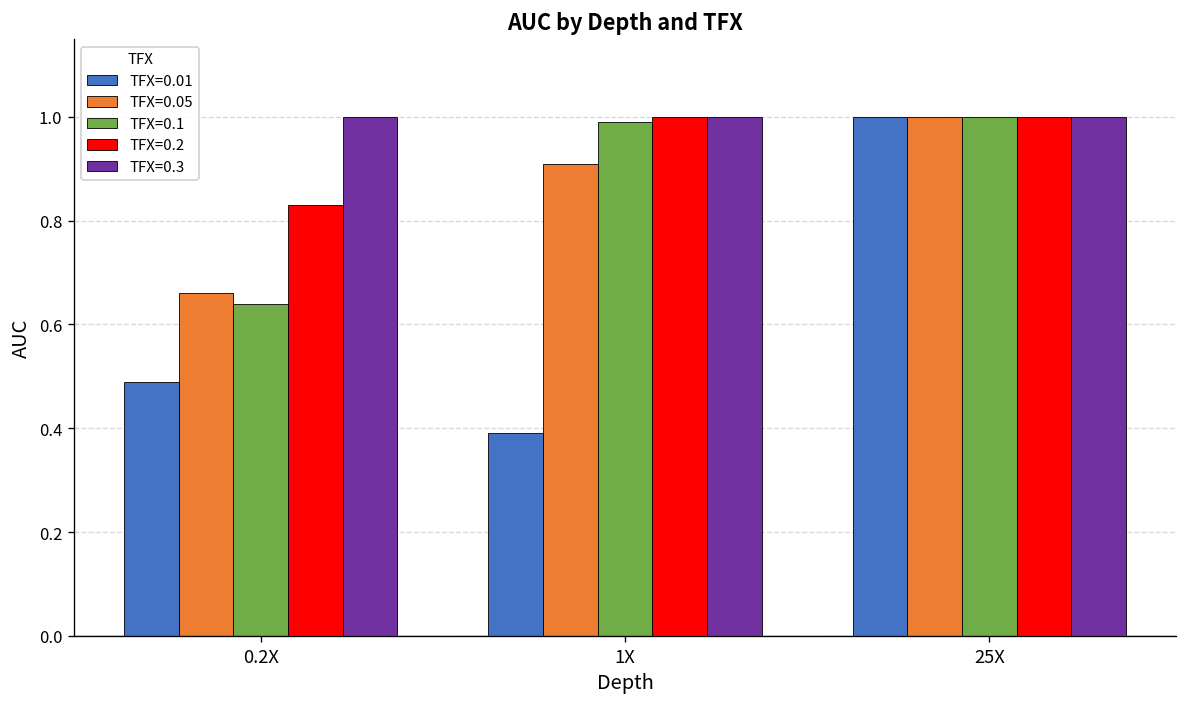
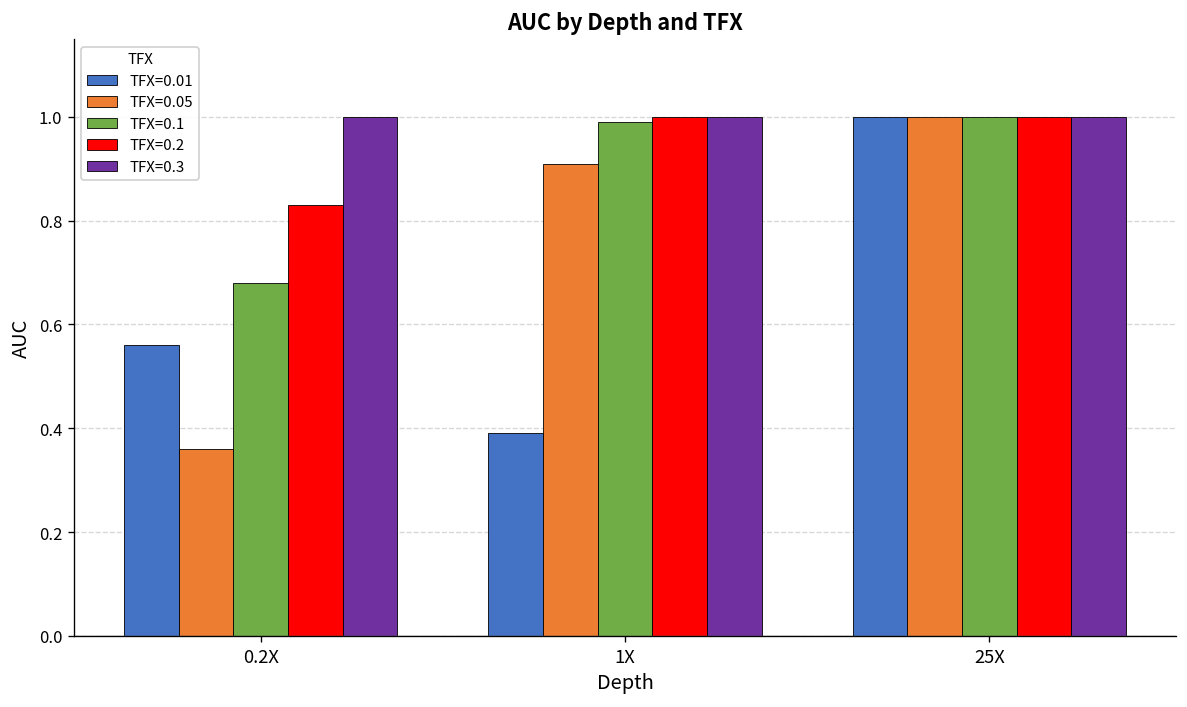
  {
    "TFX=0.01": {
-     "0.2X": 0.49,
+     "0.2X": 0.56,
      "1X": 0.39,
      "25X": 1.00
    },
    "TFX=0.05": {
-     "0.2X": 0.66,
+     "0.2X": 0.36,
      "1X": 0.91,
      "25X": 1.00
    },
    "TFX=0.1": {
-     "0.2X": 0.64,
+     "0.2X": 0.68,
      "1X": 0.99,
      "25X": 1.00
    },
    "TFX=0.2": {
      "0.2X": 0.83,
      "1X": 1.00,
      "25X": 1.00
    },
    "TFX=0.3": {
      "0.2X": 1.00,
      "1X": 1.00,
      "25X": 1.00
    }
  }
